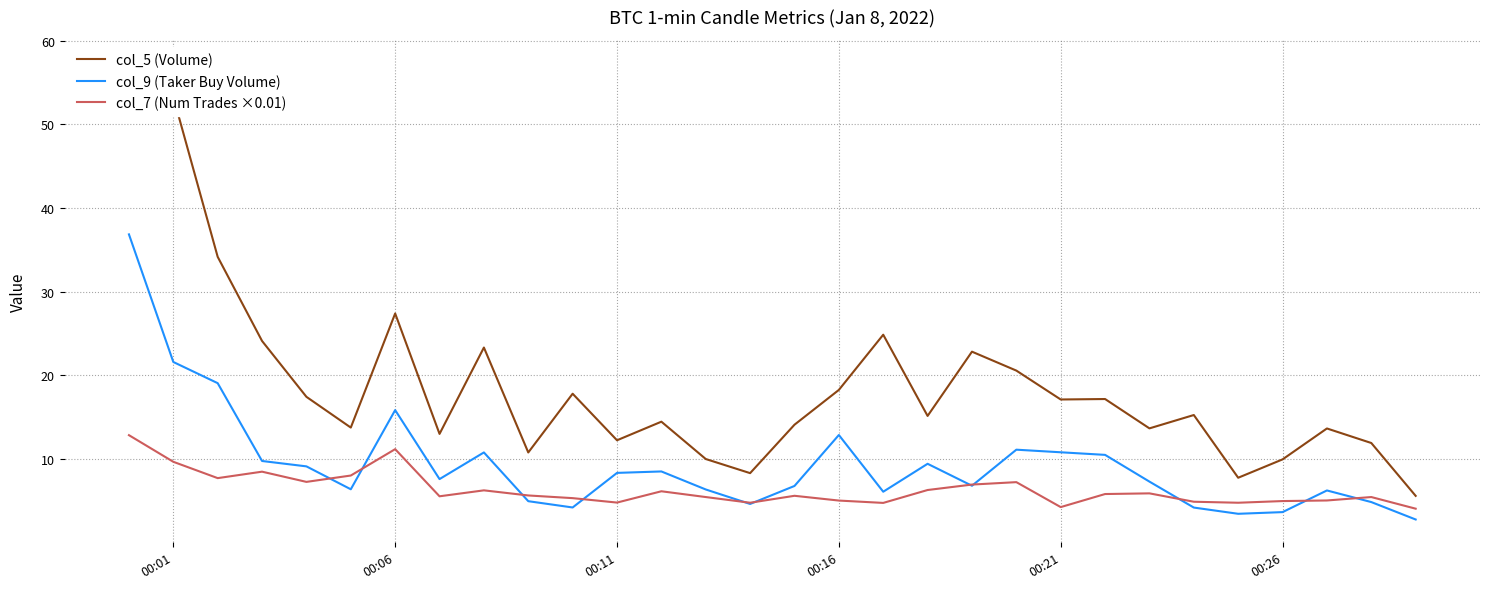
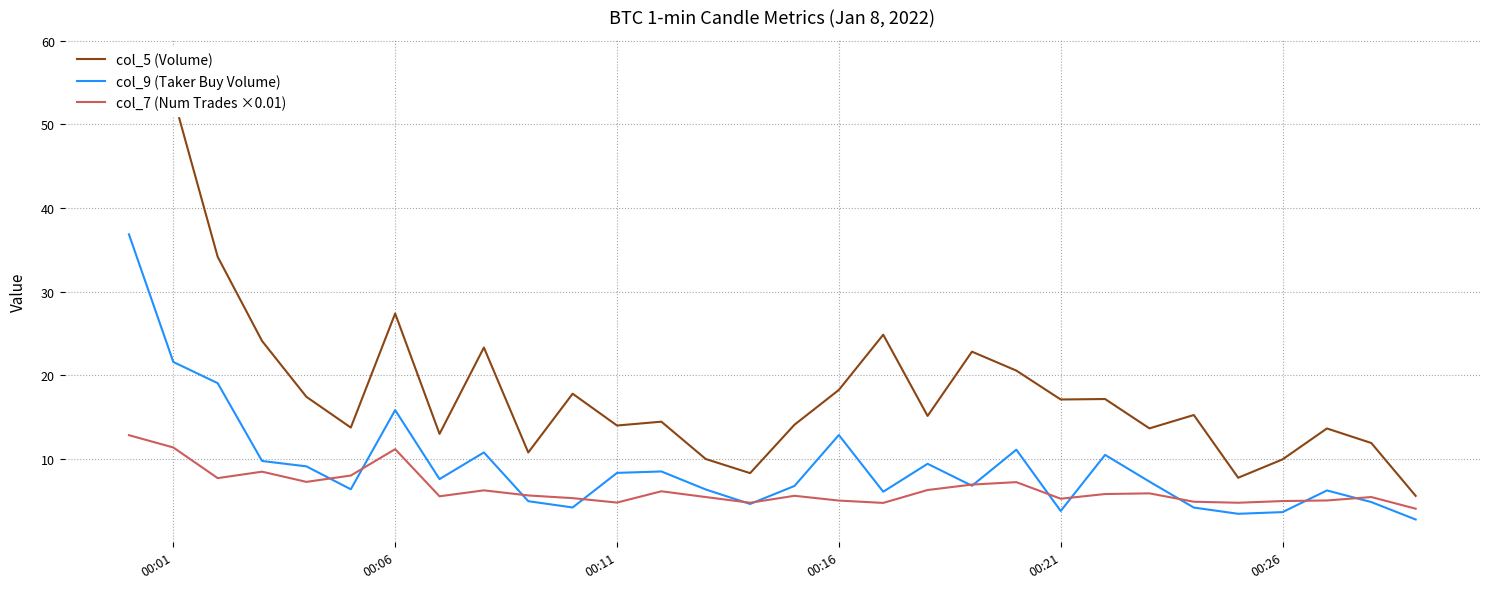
  {
    "col_5 (Volume)": {
      "00:06": 27,
-     "00:11": 12,
+     "00:11": 14,
      "00:16": 18,
      "00:21": 17,
      "00:26": 10
    },
    "col_9 (Taker Buy Volume)": {
      "00:01": 22,
      "00:06": 16,
      "00:11": 8,
      "00:16": 13,
-     "00:21": 11,
+     "00:21": 4,
      "00:26": 4
    },
    "col_7 (Num Trades ×0.01)": {
-     "00:01": 10,
+     "00:01": 11,
      "00:06": 11,
      "00:11": 5,
      "00:16": 5,
-     "00:21": 4,
+     "00:21": 5,
      "00:26": 5
    }
  }
